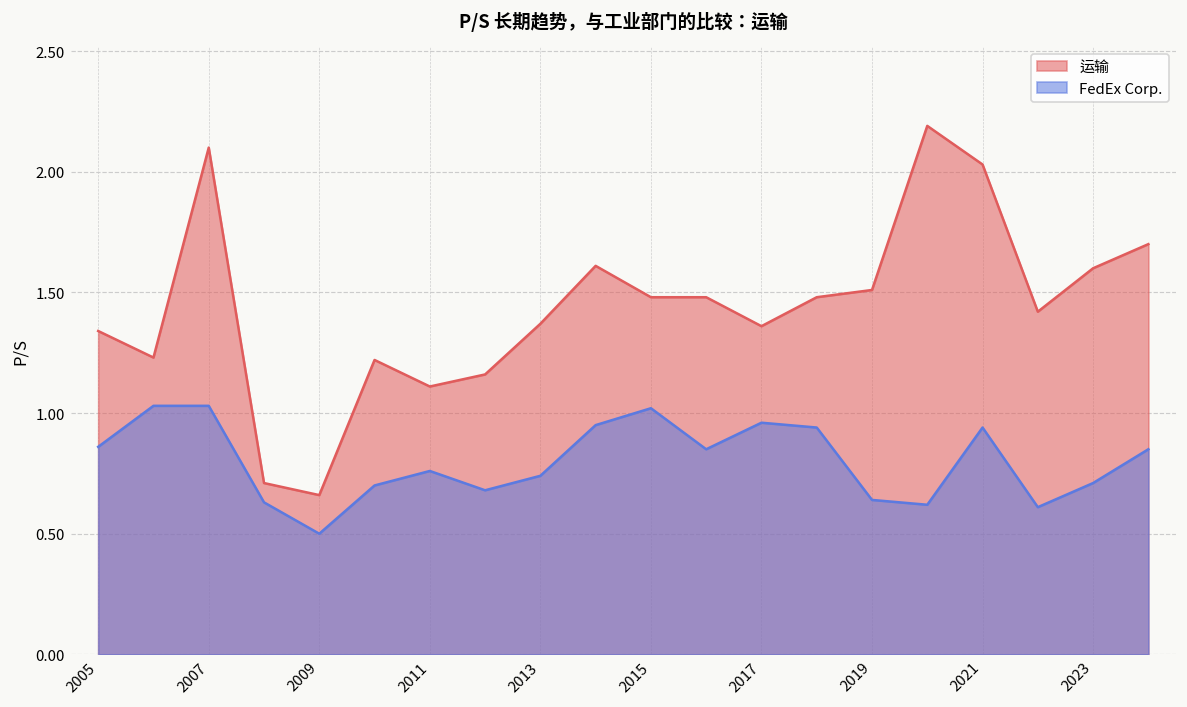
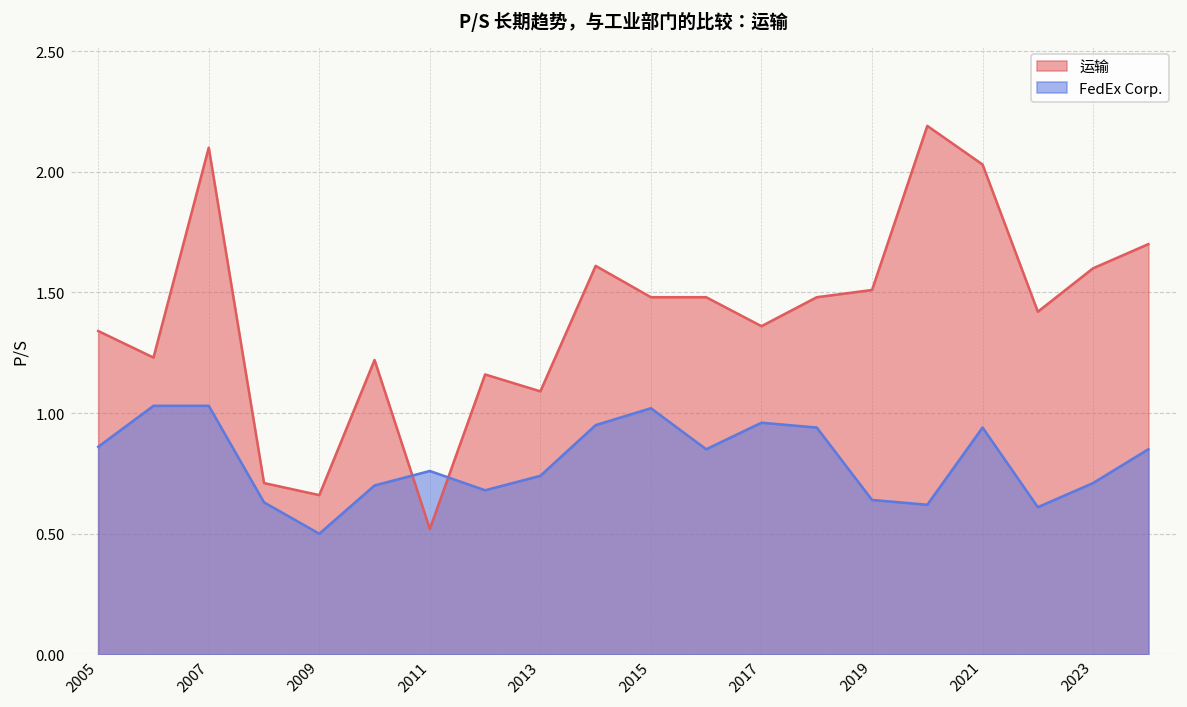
  {
    "运输": {
      "2005": 1.34,
      "2007": 2.10,
      "2009": 0.66,
-     "2011": 1.11,
-     "2013": 1.37,
+     "2011": 0.52,
+     "2013": 1.09,
      "2015": 1.48,
      "2017": 1.36,
      "2019": 1.51,
      "2021": 2.03,
      "2023": 1.60
    },
    "FedEx Corp.": {
      "2005": 0.86,
      "2007": 1.03,
      "2009": 0.50,
      "2011": 0.76,
      "2013": 0.74,
      "2015": 1.02,
      "2017": 0.96,
      "2019": 0.64,
      "2021": 0.94,
      "2023": 0.71
    }
  }
